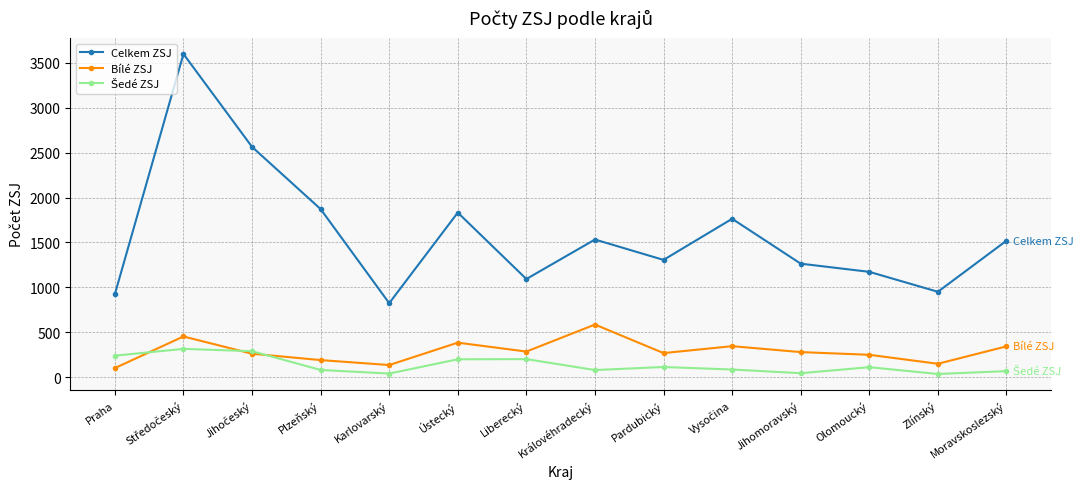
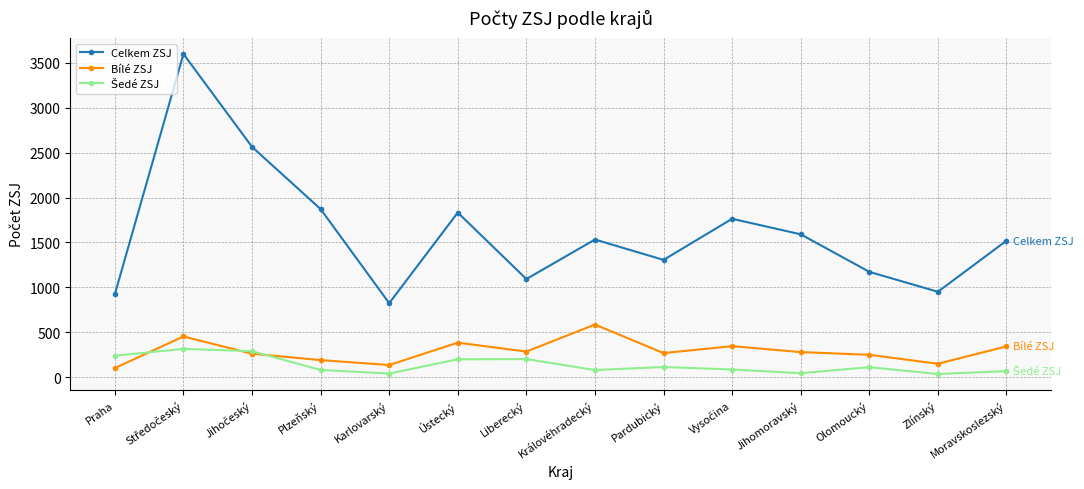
  {
    "Celkem ZSJ": {
      "Praha": 900,
      "Středočeský": 3600,
      "Jihočeský": 2600,
      "Plzeňský": 1900,
      "Karlovarský": 800,
      "Ústecký": 1800,
      "Liberecký": 1100,
      "Královéhradecký": 1500,
      "Pardubický": 1300,
      "Vysočina": 1800,
-     "Jihomoravský": 1300,
+     "Jihomoravský": 1600,
      "Olomoucký": 1200,
      "Zlínský": 1000,
      "Moravskoslezský": 1500
    },
    "Bílé ZSJ": {
      "Praha": 100,
      "Středočeský": 500,
      "Plzeňský": 200,
      "Karlovarský": 100,
      "Ústecký": 400,
      "Liberecký": 300,
      "Královéhradecký": 600,
      "Pardubický": 300,
      "Vysočina": 300,
      "Jihomoravský": 300,
      "Olomoucký": 200,
      "Zlínský": 100,
      "Moravskoslezský": 300
    },
    "Šedé ZSJ": {
      "Praha": 200,
      "Středočeský": 300,
      "Plzeňský": 100,
      "Karlovarský": 0,
      "Ústecký": 200,
      "Liberecký": 200,
      "Královéhradecký": 100,
      "Pardubický": 100,
      "Vysočina": 100,
      "Jihomoravský": 0,
      "Olomoucký": 100,
      "Zlínský": 0,
      "Moravskoslezský": 100
    }
  }
